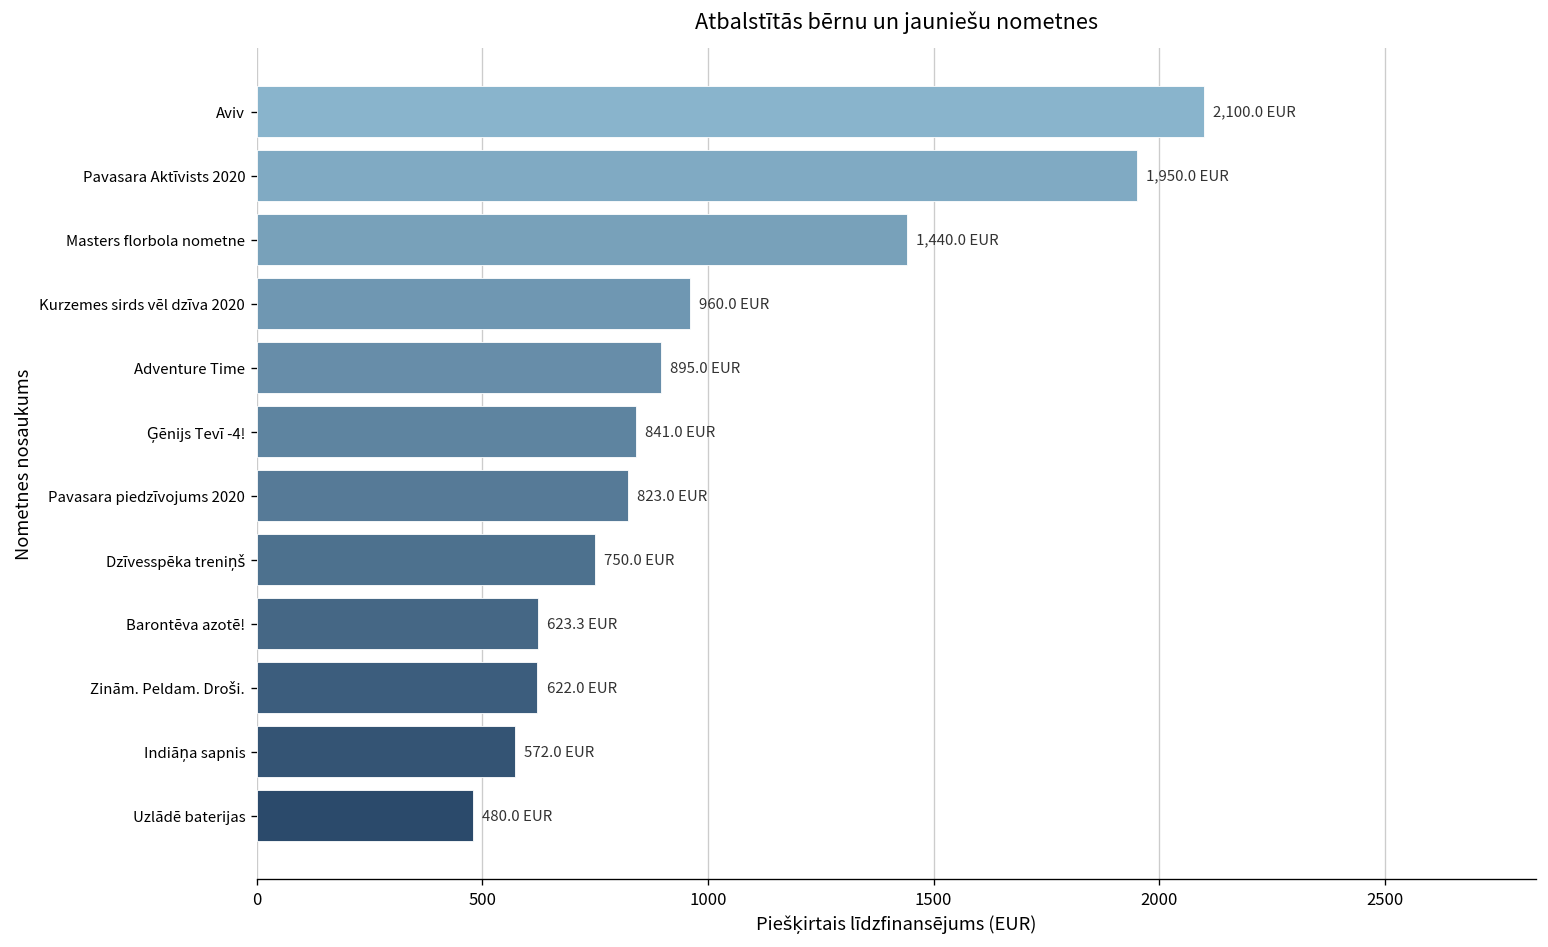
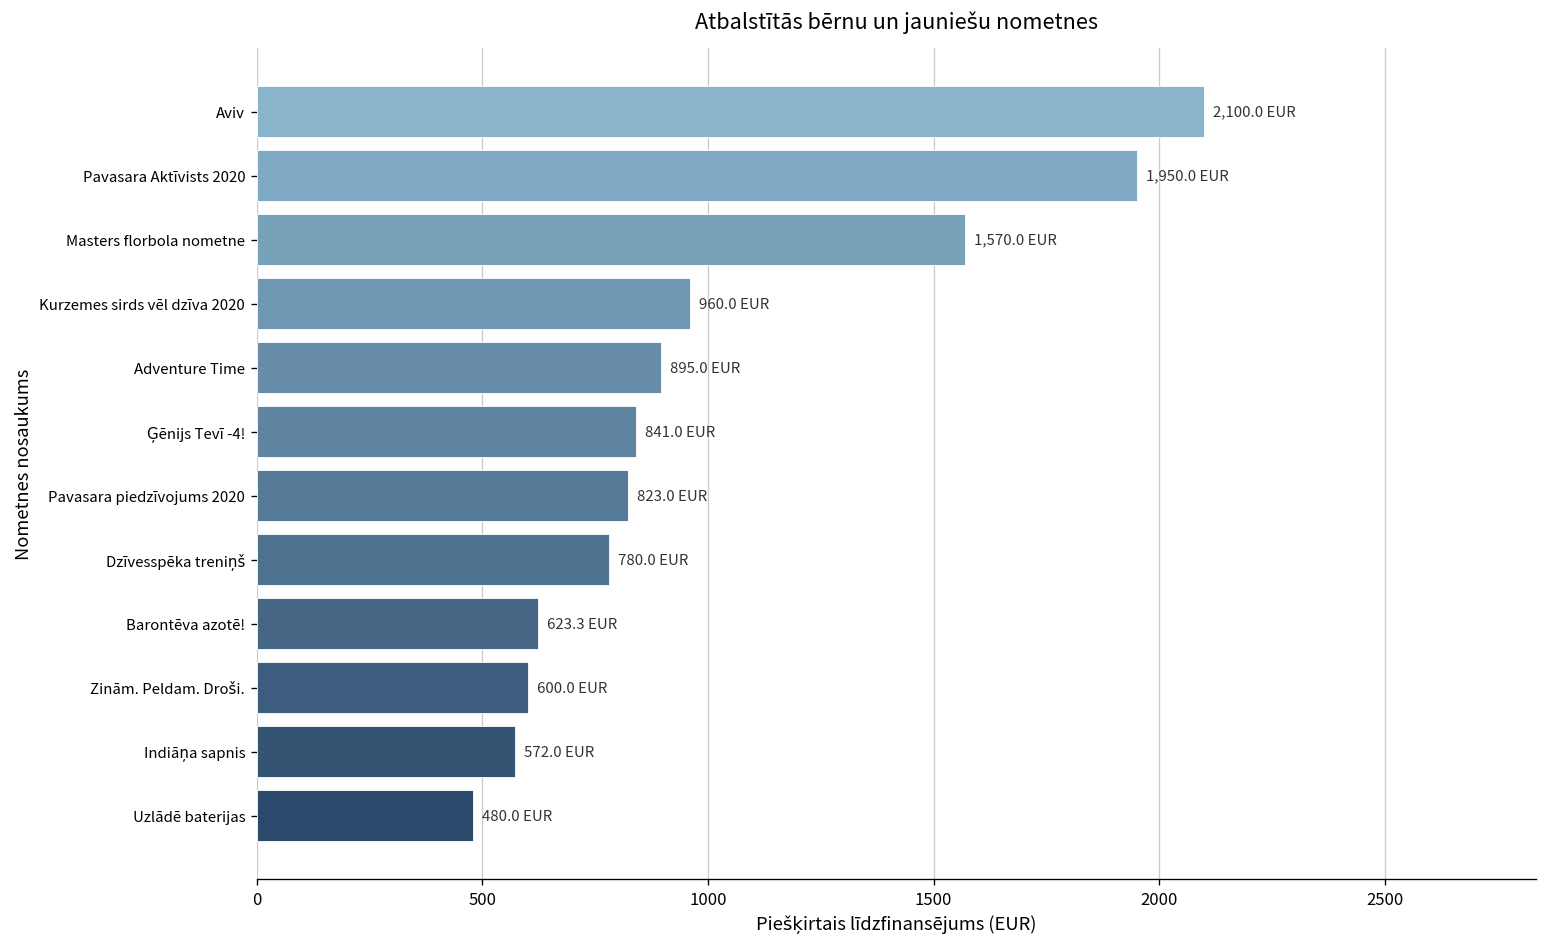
  {
    "Aviv": "2,100.0",
    "Pavasara Aktīvists 2020": "1,950.0",
-   "Masters florbola nometne": "1,440.0",
+   "Masters florbola nometne": "1,570.0",
    "Kurzemes sirds vēl dzīva 2020": "960.0",
    "Adventure Time": "895.0",
    "Ģēnijs Tevī -4!": "841.0",
    "Pavasara piedzīvojums 2020": "823.0",
-   "Dzīvesspēka treniņš": "750.0",
+   "Dzīvesspēka treniņš": "780.0",
    "Barontēva azotē!": "623.3",
-   "Zinām. Peldam. Droši.": "622.0",
+   "Zinām. Peldam. Droši.": "600.0",
    "Indiāņa sapnis": "572.0",
    "Uzlādē baterijas": "480.0"
  }
